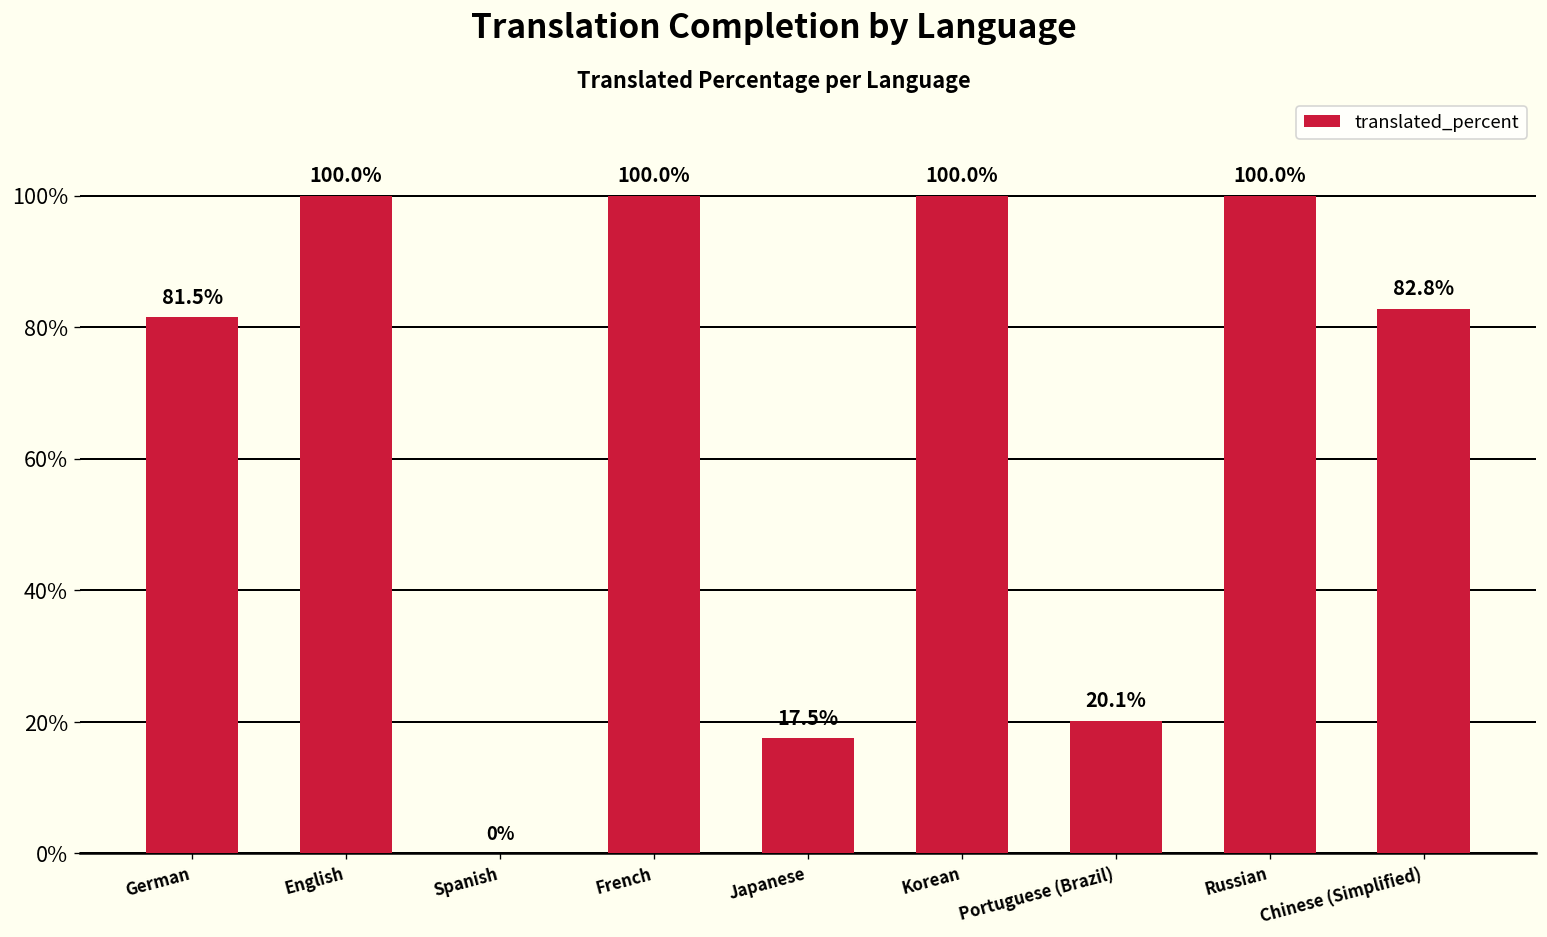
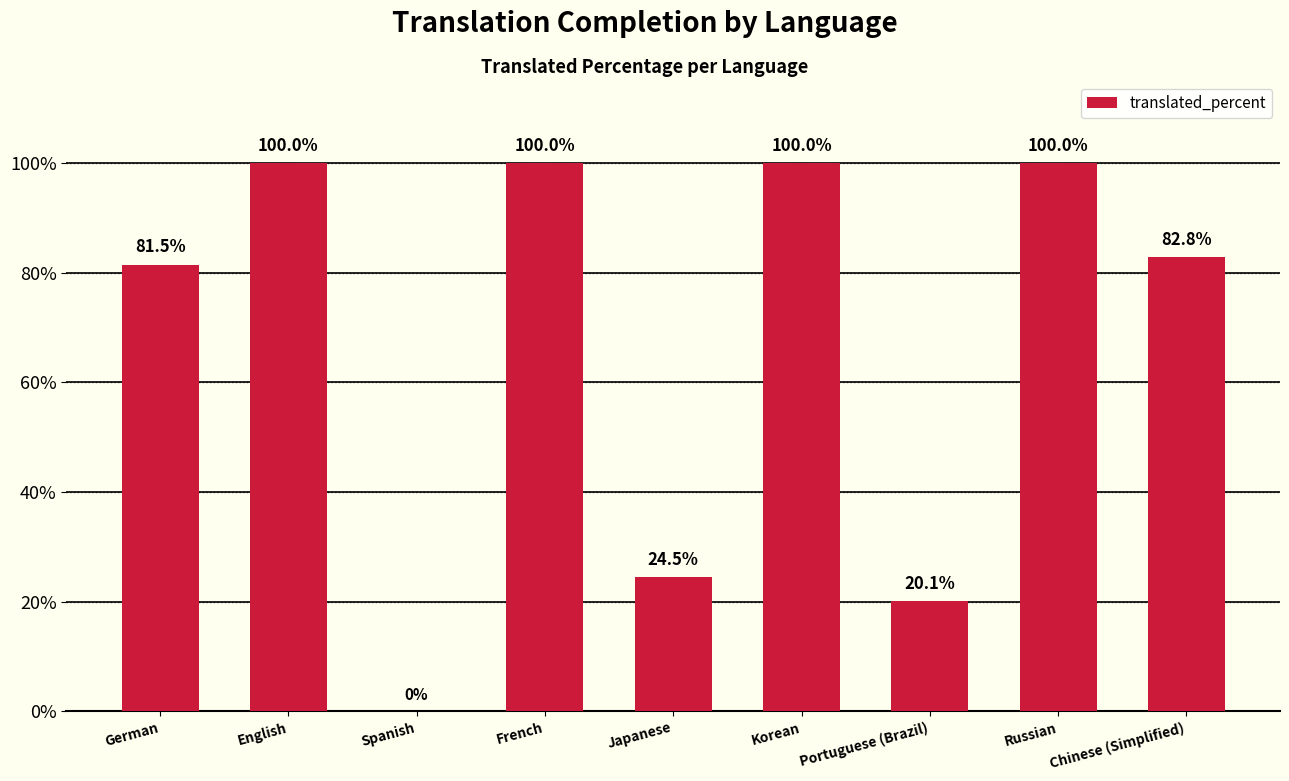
  {
    "German": "81.5%",
    "English": "100.0%",
    "Spanish": "0%",
    "French": "100.0%",
-   "Japanese": "17.5%",
+   "Japanese": "24.5%",
    "Korean": "100.0%",
    "Portuguese (Brazil)": "20.1%",
    "Russian": "100.0%",
    "Chinese (Simplified)": "82.8%"
  }
